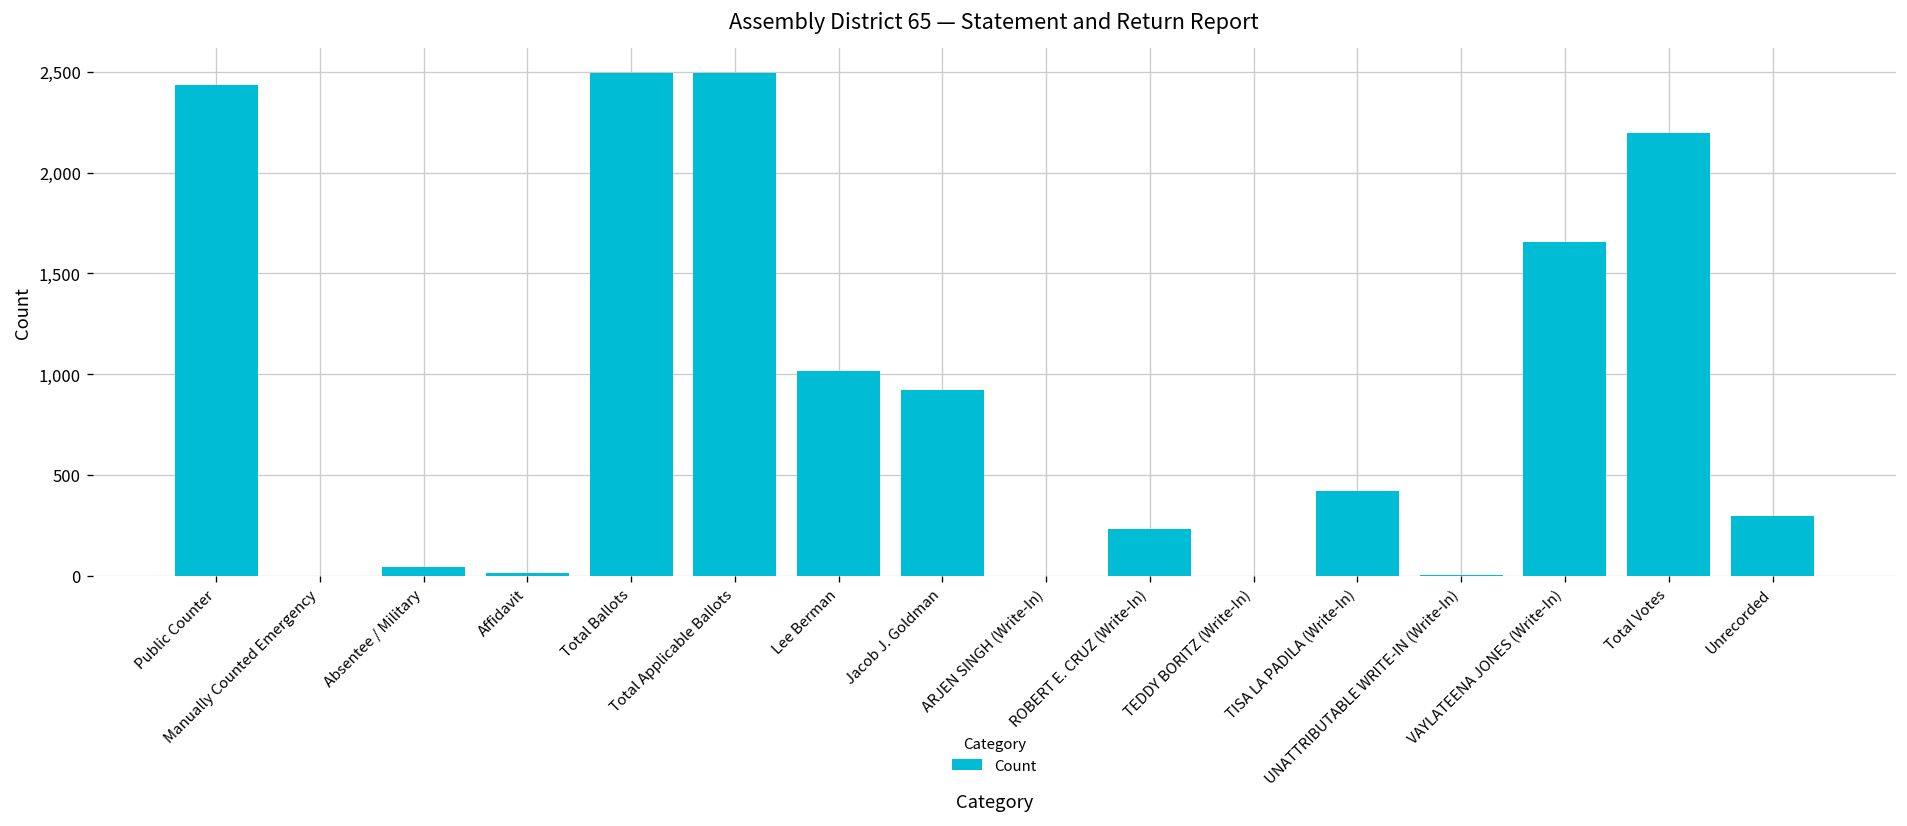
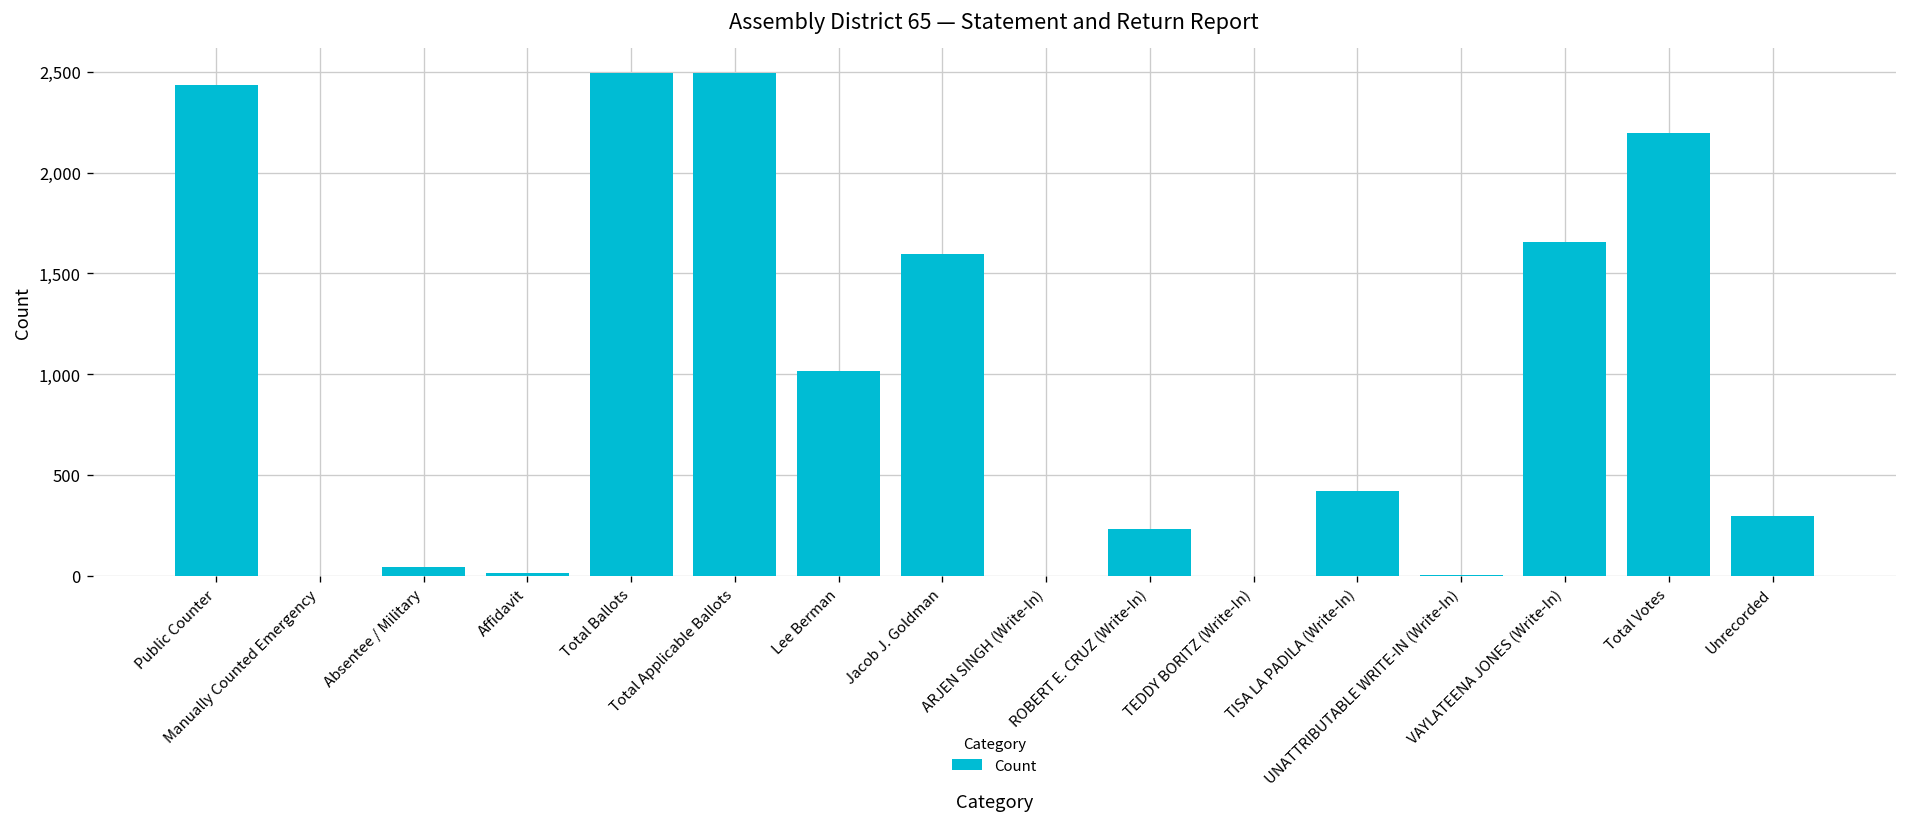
  {
    "Public Counter": "2,440",
    "Manually Counted Emergency": "0",
    "Absentee / Military": "40",
    "Affidavit": "20",
    "Total Ballots": "2,490",
    "Total Applicable Ballots": "2,490",
    "Lee Berman": "1,020",
-   "Jacob J. Goldman": "920",
+   "Jacob J. Goldman": "1,600",
    "ROBERT E. CRUZ (Write-In)": "230",
    "TISA LA PADILA (Write-In)": "420",
    "VAYLATEENA JONES (Write-In)": "1,660",
    "Total Votes": "2,200",
    "Unrecorded": "300"
  }
